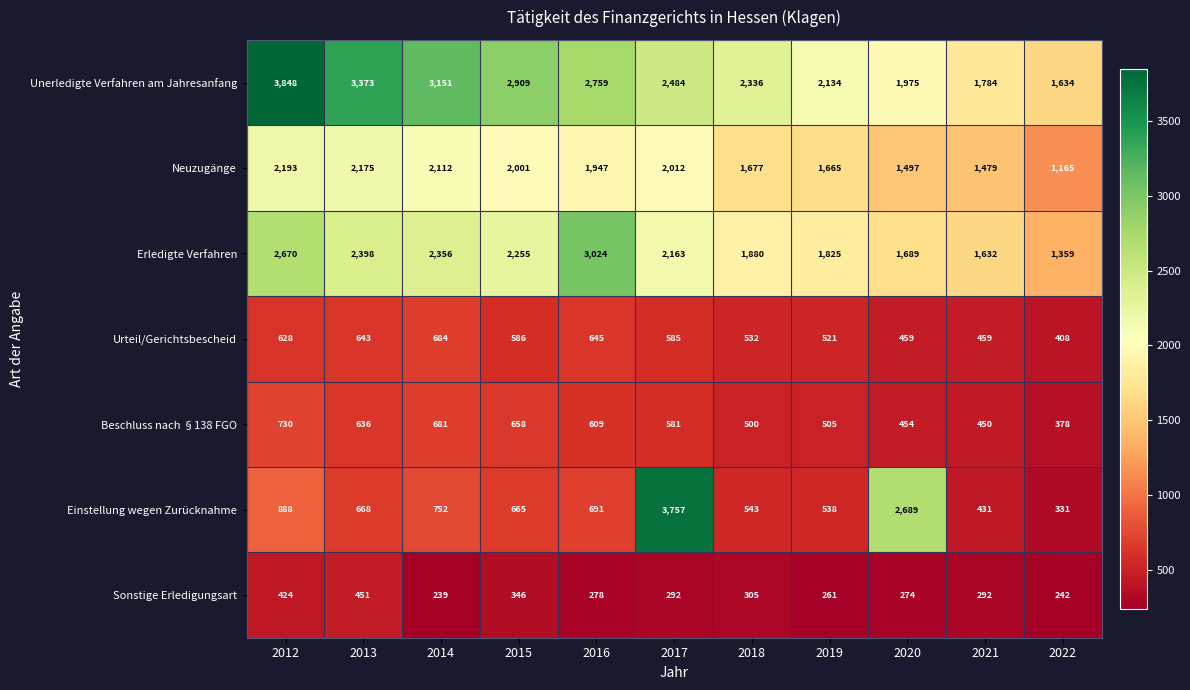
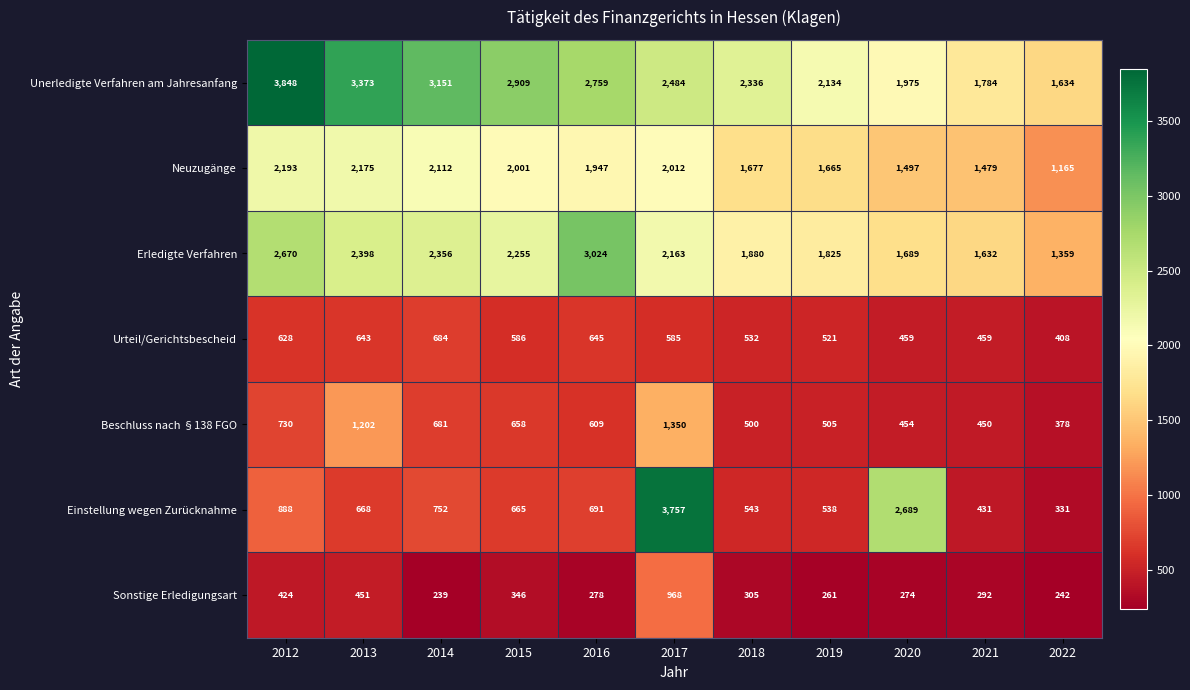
  {
    "Unerledigte Verfahren am Jahresanfang": {
      "2012": "3,848",
      "2013": "3,373",
      "2014": "3,151",
      "2015": "2,909",
      "2016": "2,759",
      "2017": "2,484",
      "2018": "2,336",
      "2019": "2,134",
      "2020": "1,975",
      "2021": "1,784",
      "2022": "1,634"
    },
    "Neuzugänge": {
      "2012": "2,193",
      "2013": "2,175",
      "2014": "2,112",
      "2015": "2,001",
      "2016": "1,947",
      "2017": "2,012",
      "2018": "1,677",
      "2019": "1,665",
      "2020": "1,497",
      "2021": "1,479",
      "2022": "1,165"
    },
    "Erledigte Verfahren": {
      "2012": "2,670",
      "2013": "2,398",
      "2014": "2,356",
      "2015": "2,255",
      "2016": "3,024",
      "2017": "2,163",
      "2018": "1,880",
      "2019": "1,825",
      "2020": "1,689",
      "2021": "1,632",
      "2022": "1,359"
    },
    "Urteil/Gerichtsbescheid": {
      "2012": "628",
      "2013": "643",
      "2014": "684",
      "2015": "586",
      "2016": "645",
      "2017": "585",
      "2018": "532",
      "2019": "521",
      "2020": "459",
      "2021": "459",
      "2022": "408"
    },
    "Beschluss nach §138 FGO": {
      "2012": "730",
-     "2013": "636",
+     "2013": "1,202",
      "2014": "681",
      "2015": "658",
      "2016": "609",
-     "2017": "581",
+     "2017": "1,350",
      "2018": "500",
      "2019": "505",
      "2020": "454",
      "2021": "450",
      "2022": "378"
    },
    "Einstellung wegen Zurücknahme": {
      "2012": "888",
      "2013": "668",
      "2014": "752",
      "2015": "665",
      "2016": "691",
      "2017": "3,757",
      "2018": "543",
      "2019": "538",
      "2020": "2,689",
      "2021": "431",
      "2022": "331"
    },
    "Sonstige Erledigungsart": {
      "2012": "424",
      "2013": "451",
      "2014": "239",
      "2015": "346",
      "2016": "278",
-     "2017": "292",
+     "2017": "968",
      "2018": "305",
      "2019": "261",
      "2020": "274",
      "2021": "292",
      "2022": "242"
    }
  }
